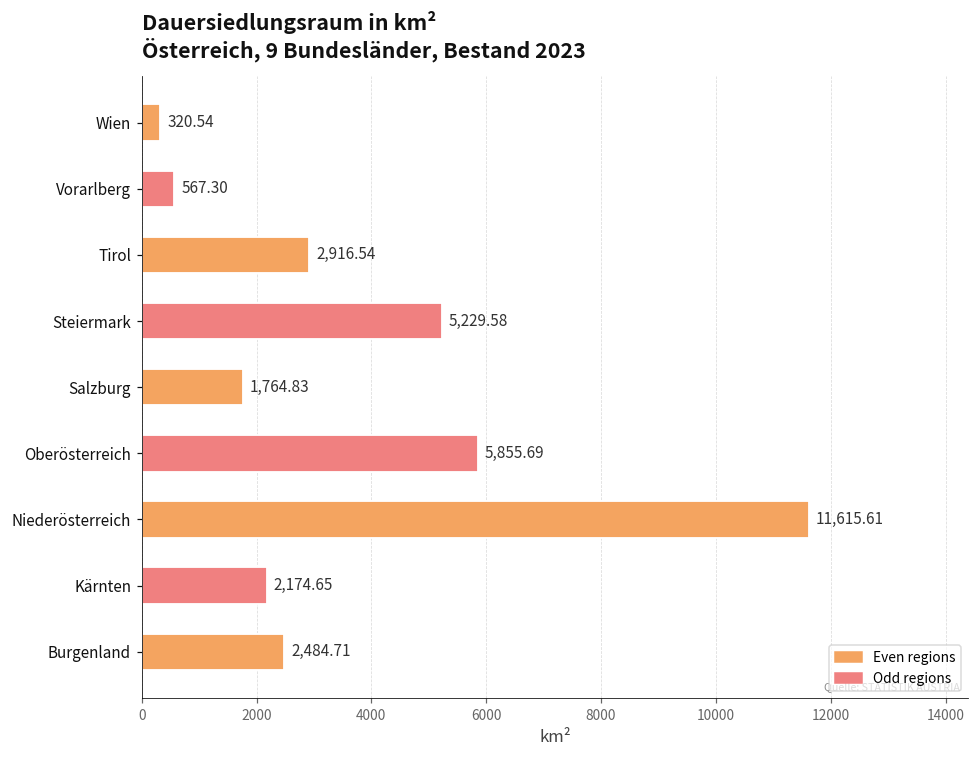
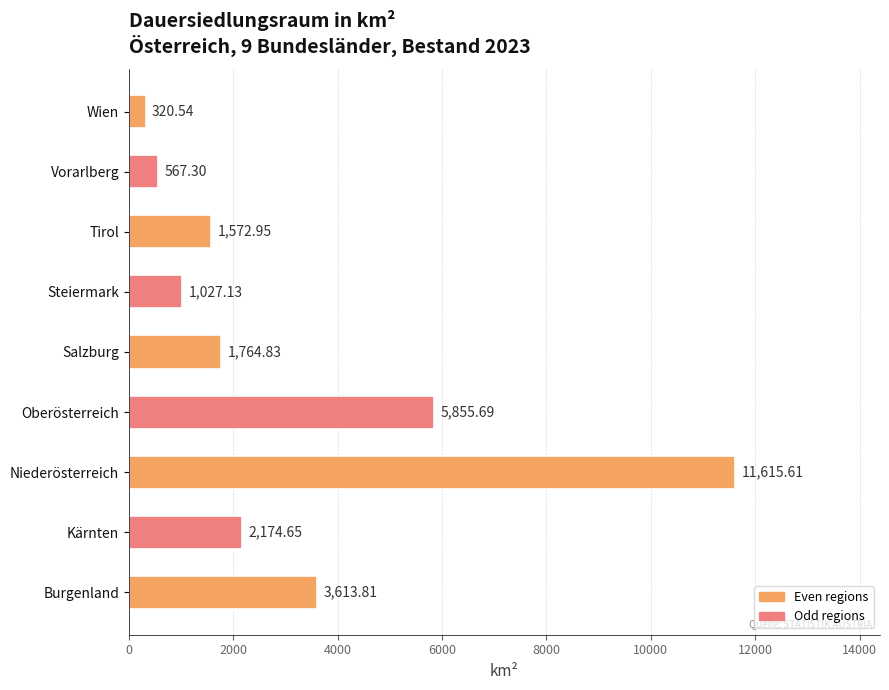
  {
    "Wien": "320.54",
    "Vorarlberg": "567.30",
-   "Tirol": "2,916.54",
-   "Steiermark": "5,229.58",
+   "Tirol": "1,572.95",
+   "Steiermark": "1,027.13",
    "Salzburg": "1,764.83",
    "Oberösterreich": "5,855.69",
    "Niederösterreich": "11,615.61",
    "Kärnten": "2,174.65",
-   "Burgenland": "2,484.71"
+   "Burgenland": "3,613.81"
  }
